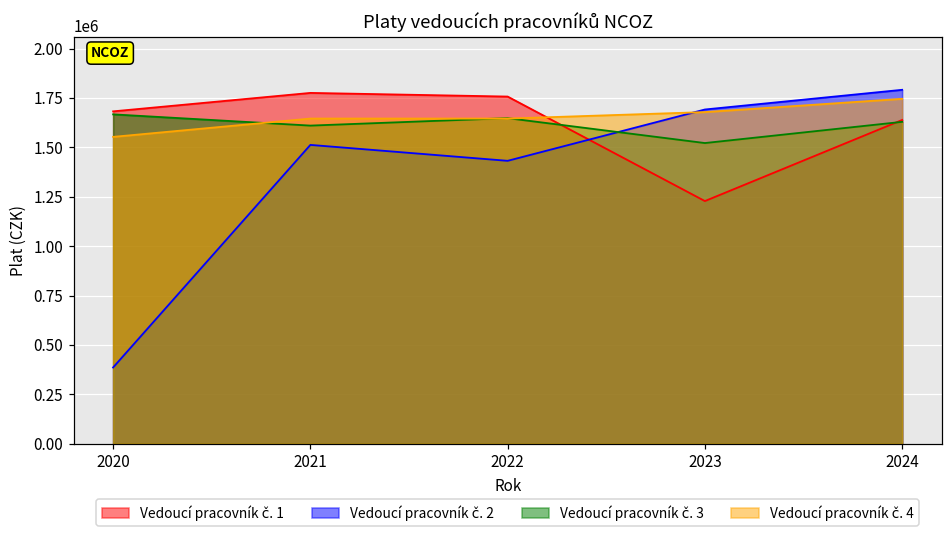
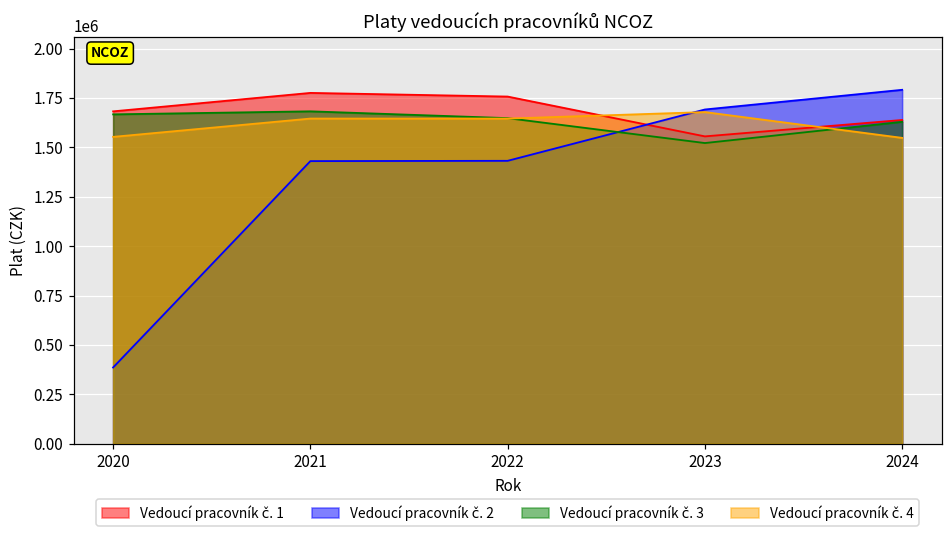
  {
    "Vedoucí pracovník č. 1": {
      "2020": 1680000,
      "2021": 1780000,
      "2022": 1760000,
-     "2023": 1230000
+     "2023": 1560000
    },
    "Vedoucí pracovník č. 2": {
      "2020": 390000,
-     "2021": 1510000,
+     "2021": 1430000,
      "2022": 1430000,
      "2024": 1790000
    },
    "Vedoucí pracovník č. 3": {
      "2020": 1670000,
-     "2021": 1610000,
+     "2021": 1680000,
      "2023": 1520000
    },
    "Vedoucí pracovník č. 4": {
      "2020": 1550000,
      "2021": 1650000,
-     "2024": 1750000
+     "2024": 1550000
    }
  }
